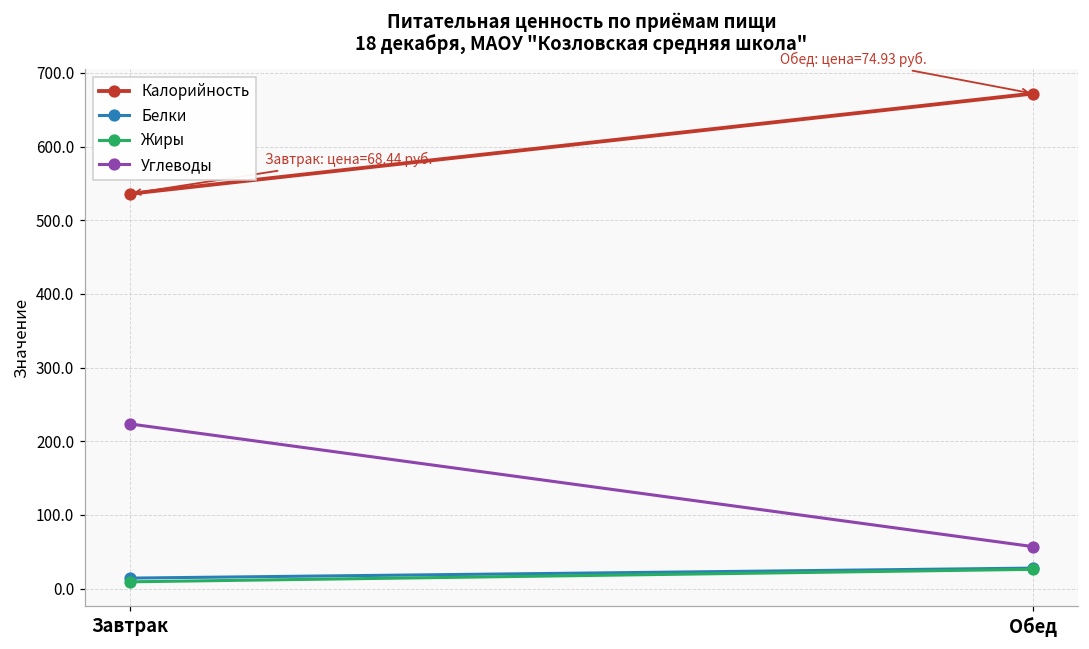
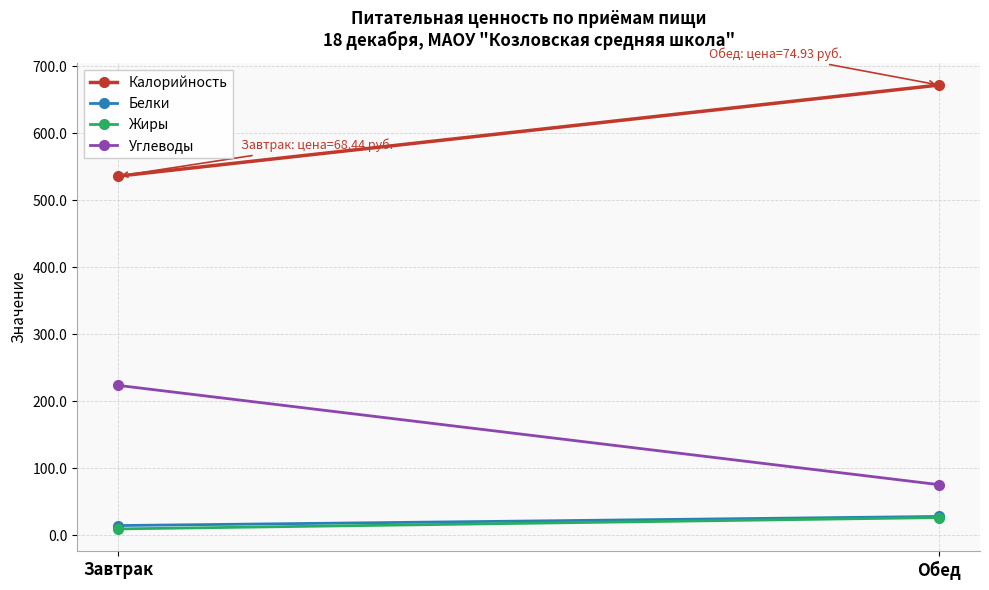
  {
    "Белки": {
      "Завтрак": 10
    },
    "Жиры": {
      "Завтрак": 10
    },
    "Углеводы": {
      "Завтрак": 220,
-     "Обед": 60
+     "Обед": 80
    }
  }
